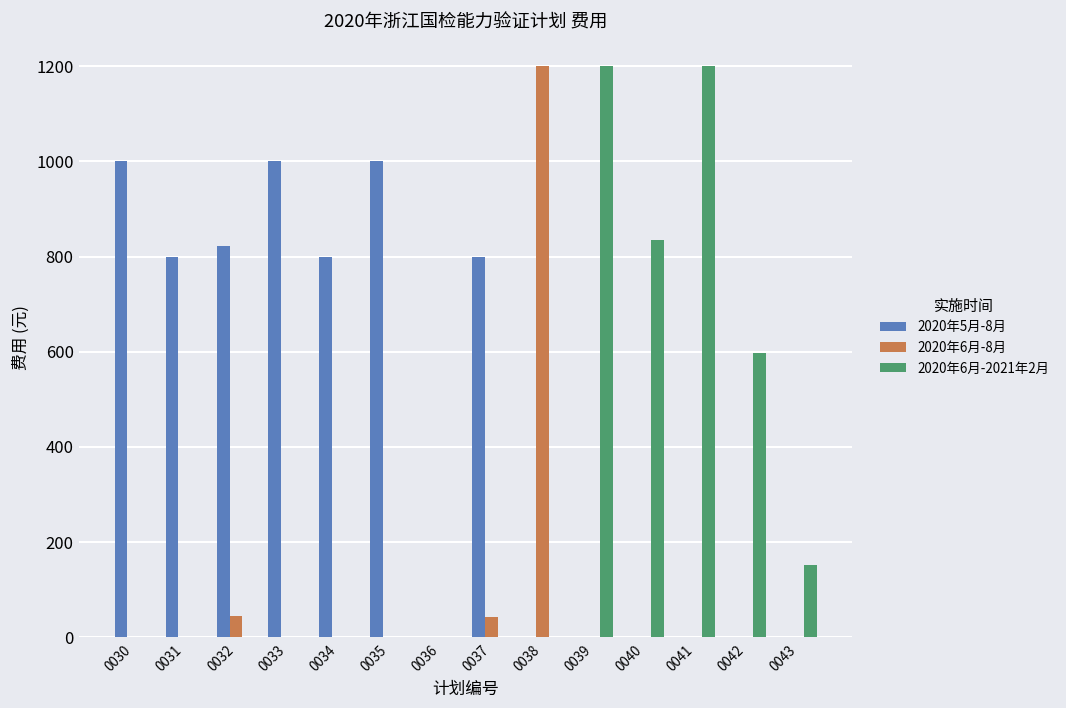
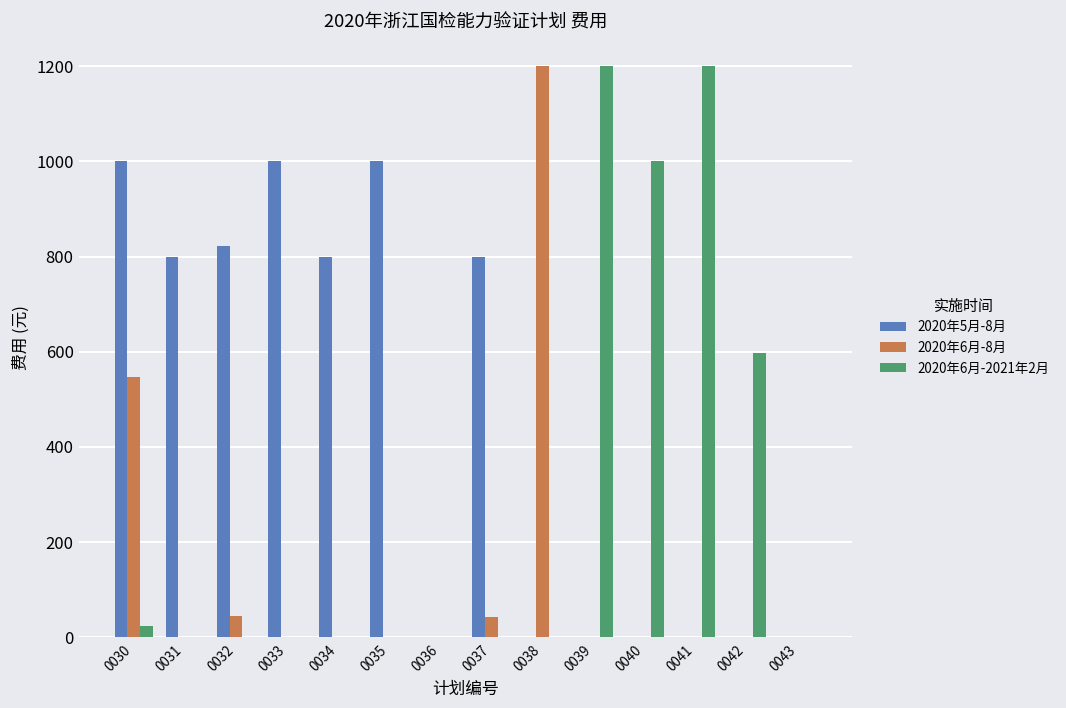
  {
    "2020年5月-8月": {
      "0030": 1000,
      "0031": 800,
      "0032": 820,
      "0033": 1000,
      "0034": 800,
      "0035": 1000,
      "0036": 0,
      "0037": 800,
      "0038": 0,
      "0039": 0,
      "0040": 0,
      "0041": 0,
      "0042": 0,
      "0043": 0
    },
    "2020年6月-8月": {
-     "0030": 0,
+     "0030": 550,
      "0031": 0,
      "0032": 50,
      "0033": 0,
      "0034": 0,
      "0035": 0,
      "0036": 0,
      "0037": 40,
      "0038": 1200,
      "0039": 0,
      "0040": 0,
      "0041": 0,
      "0042": 0,
      "0043": 0
    },
    "2020年6月-2021年2月": {
-     "0030": 0,
+     "0030": 20,
      "0031": 0,
      "0032": 0,
      "0033": 0,
      "0034": 0,
      "0035": 0,
      "0036": 0,
      "0037": 0,
      "0038": 0,
      "0039": 1200,
-     "0040": 840,
+     "0040": 1000,
      "0041": 1200,
      "0042": 600,
-     "0043": 150
+     "0043": 0
    }
  }
